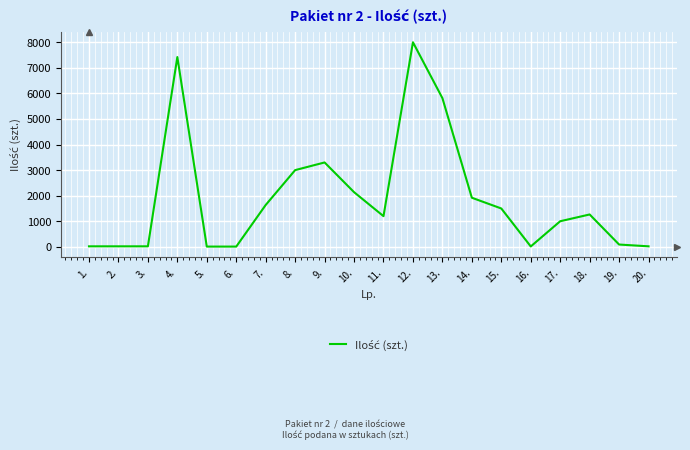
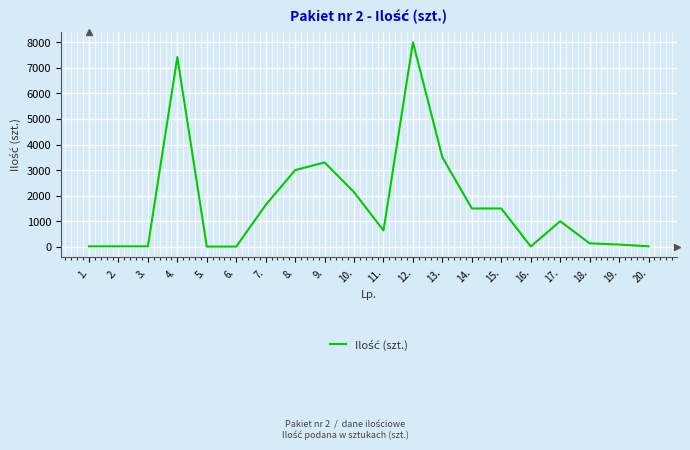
  {
    "1.": 0,
    "2.": 0,
    "3.": 0,
    "4.": 7400,
    "5.": 0,
    "6.": 0,
    "7.": 1600,
    "8.": 3000,
    "9.": 3300,
    "10.": 2100,
-   "11.": 1200,
+   "11.": 600,
    "12.": 8000,
-   "13.": 5800,
-   "14.": 1900,
+   "13.": 3500,
+   "14.": 1500,
    "15.": 1500,
    "16.": 0,
    "17.": 1000,
-   "18.": 1300,
+   "18.": 100,
    "19.": 100,
    "20.": 0
  }
